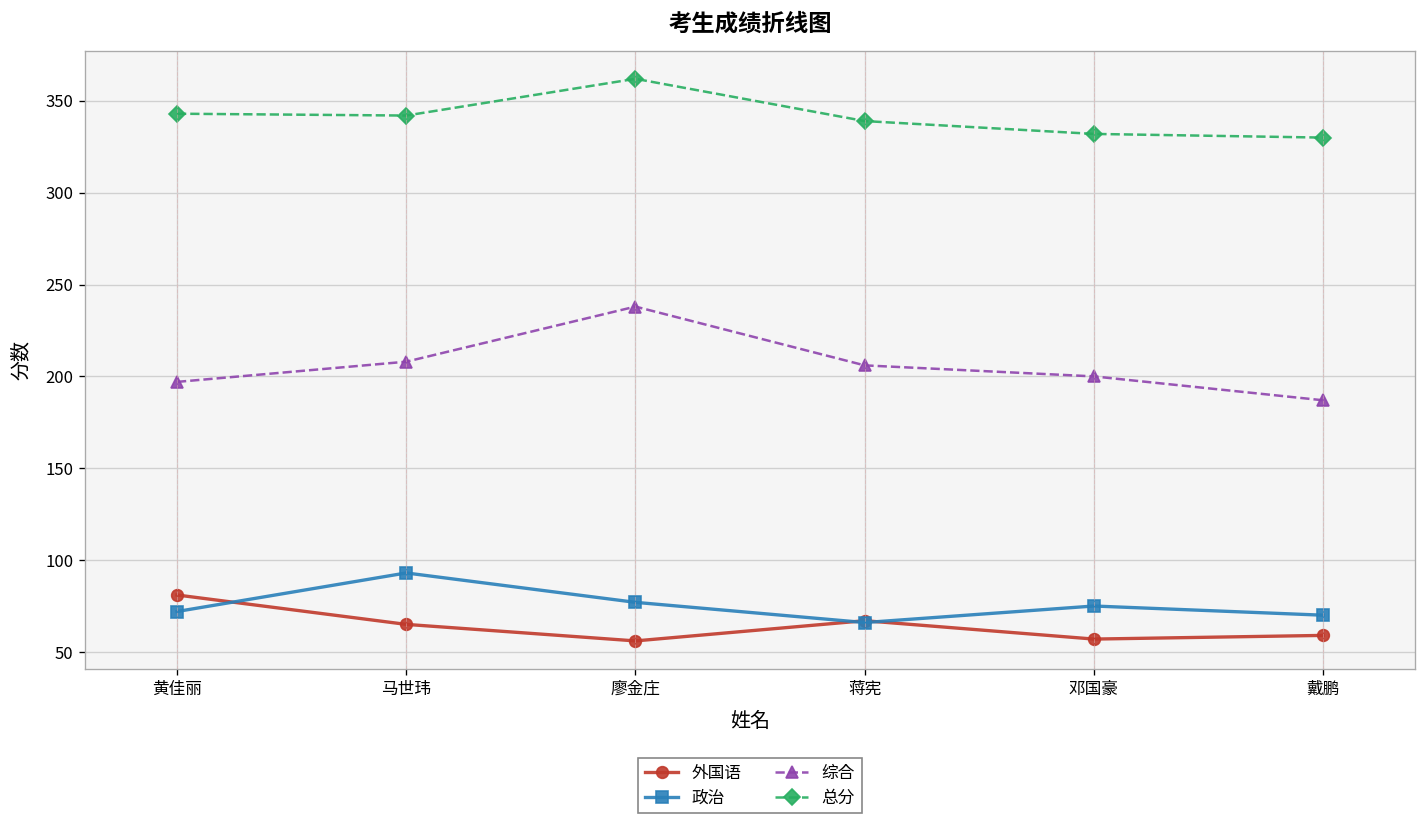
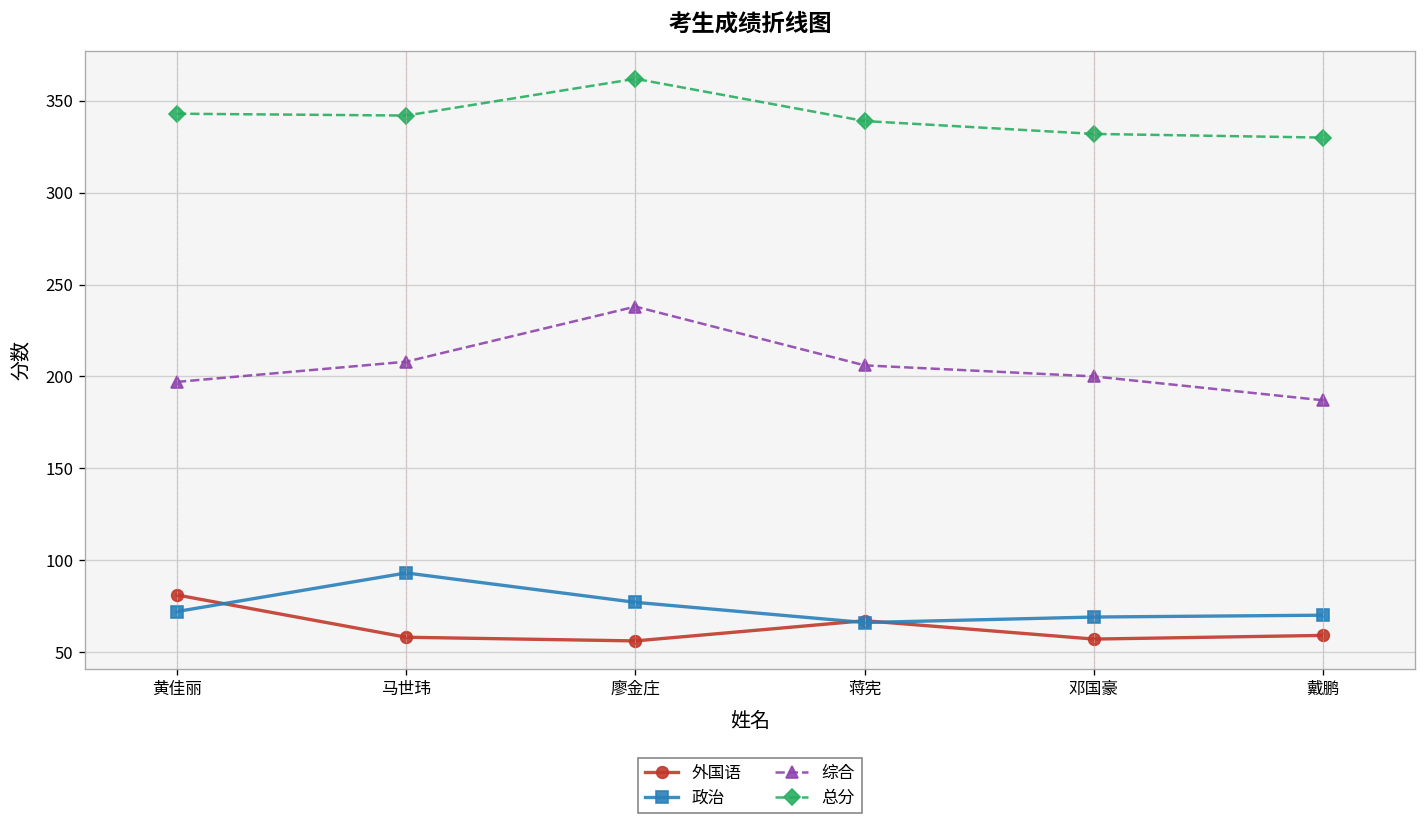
  {
    "外国语": {
      "黄佳丽": 81,
-     "马世玮": 65,
+     "马世玮": 58,
      "廖金庄": 56,
      "邓国豪": 57,
      "戴鹏": 59
    },
    "政治": {
      "黄佳丽": 72,
      "马世玮": 93,
      "廖金庄": 77,
-     "邓国豪": 75,
+     "邓国豪": 69,
      "戴鹏": 70
    },
    "综合": {
      "黄佳丽": 197,
      "马世玮": 208,
      "廖金庄": 238,
      "蒋宪": 206,
      "邓国豪": 200,
      "戴鹏": 187
    },
    "总分": {
      "黄佳丽": 343,
      "马世玮": 342,
      "廖金庄": 362,
      "蒋宪": 339,
      "邓国豪": 332,
      "戴鹏": 330
    }
  }
